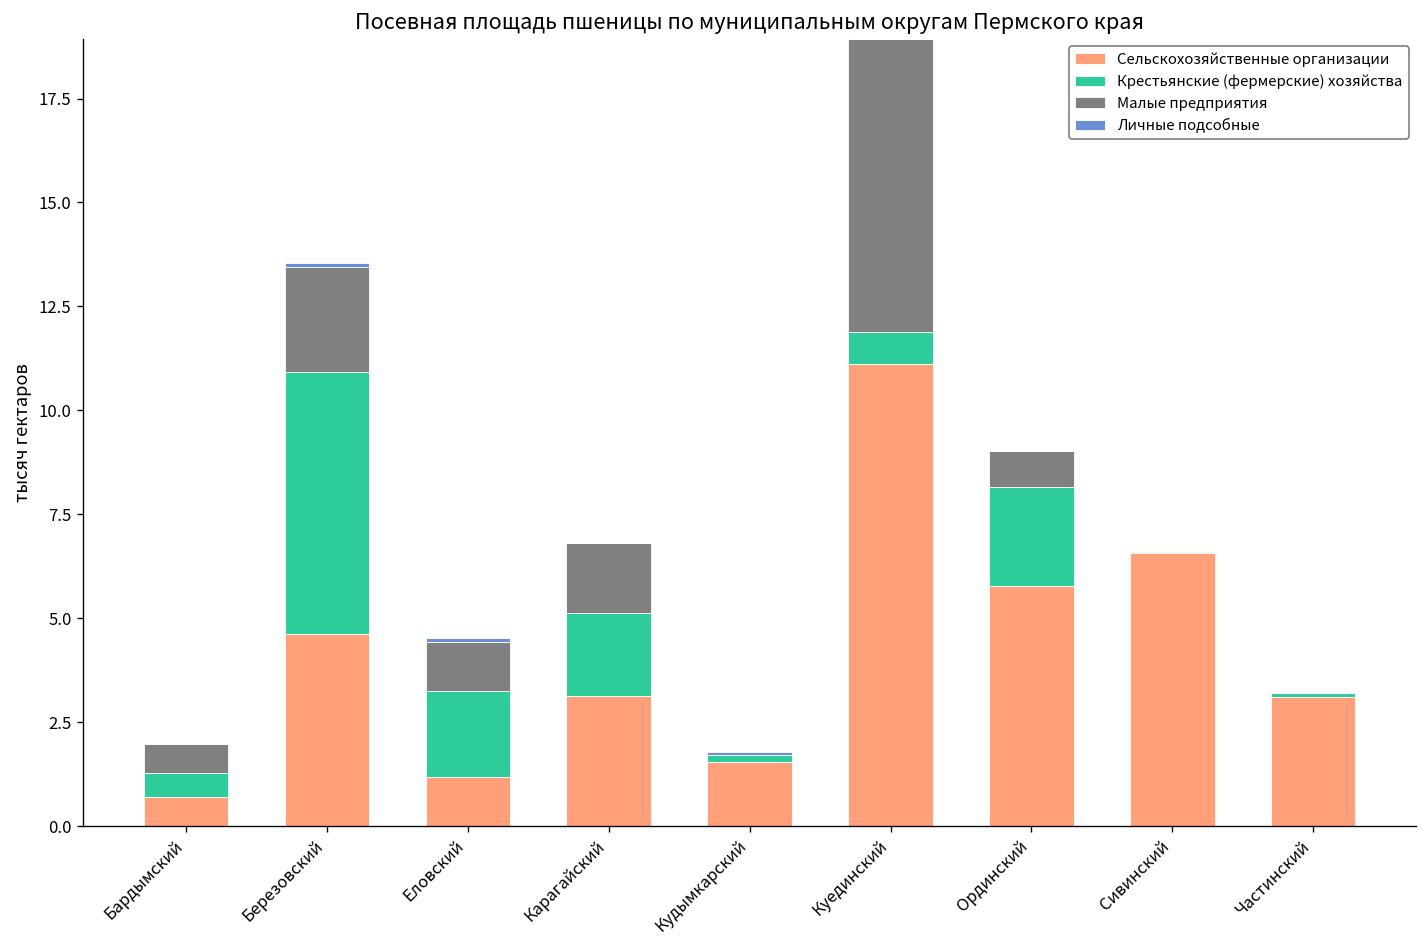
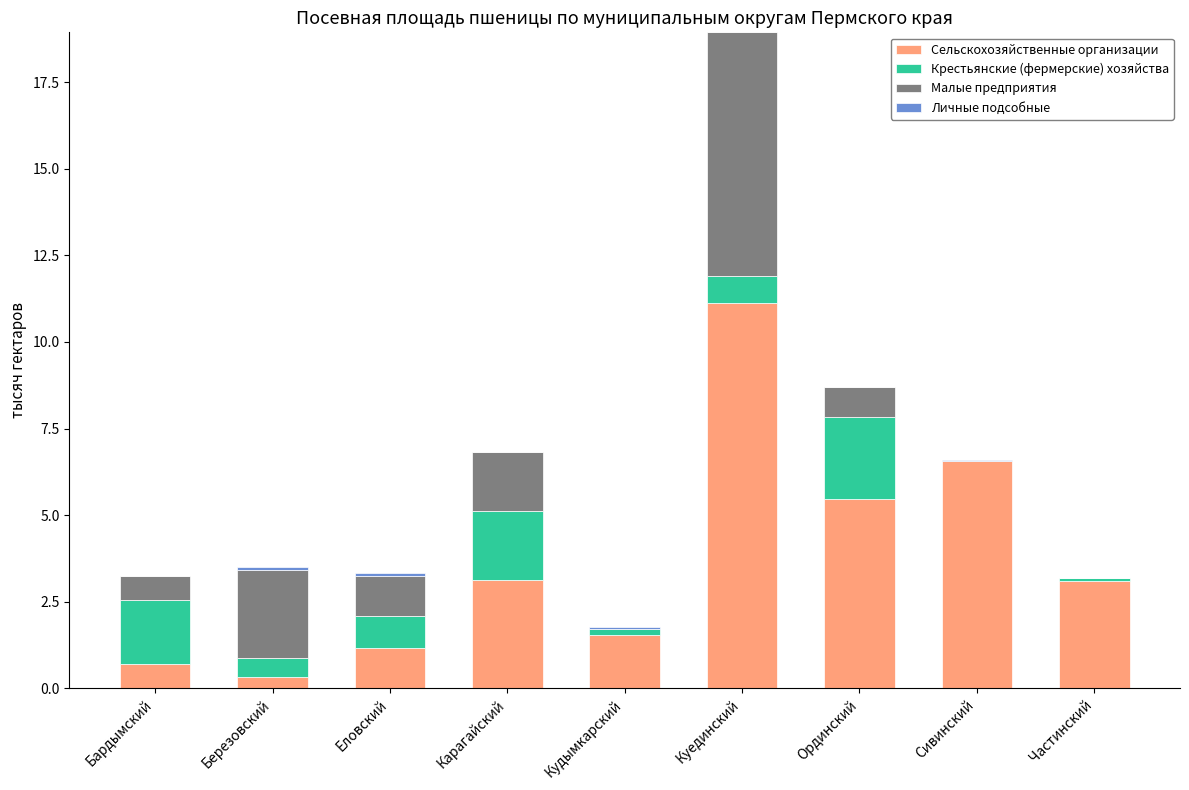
  {
    "Сельскохозяйственные организации": {
      "Бардымский": 0.7,
-     "Березовский": 4.6,
+     "Березовский": 0.3,
      "Еловский": 1.2,
      "Карагайский": 3.1,
      "Кудымкарский": 1.5,
      "Куединский": 11.1,
-     "Ординский": 5.8,
+     "Ординский": 5.5,
      "Сивинский": 6.6,
      "Частинский": 3.1
    },
    "Крестьянские (фермерские) хозяйства": {
-     "Бардымский": 0.6,
-     "Березовский": 6.3,
-     "Еловский": 2.1,
+     "Бардымский": 1.8,
+     "Березовский": 0.6,
+     "Еловский": 0.9,
      "Карагайский": 2.0,
      "Кудымкарский": 0.2,
      "Куединский": 0.8,
      "Ординский": 2.4,
      "Сивинский": 0.0,
      "Частинский": 0.1
    },
    "Малые предприятия": {
      "Бардымский": 0.7,
      "Березовский": 2.5,
      "Еловский": 1.2,
      "Карагайский": 1.7,
      "Кудымкарский": 0.0,
      "Куединский": 7.0,
      "Ординский": 0.9,
      "Сивинский": 0.0,
      "Частинский": 0.0
    },
    "Личные подсобные": {
      "Бардымский": 0.0,
      "Березовский": 0.1,
      "Еловский": 0.1,
      "Карагайский": 0.0,
      "Куединский": 0.0,
      "Ординский": 0.0,
      "Частинский": 0.0
    }
  }
